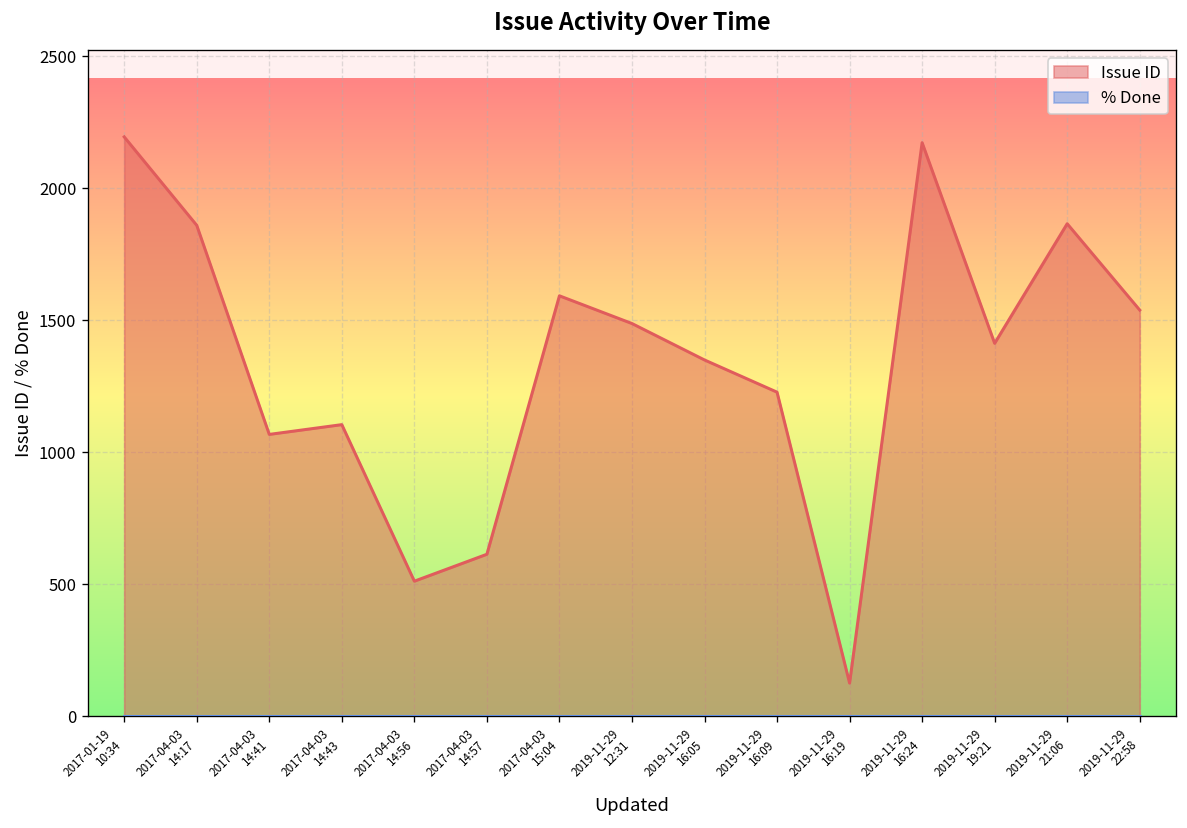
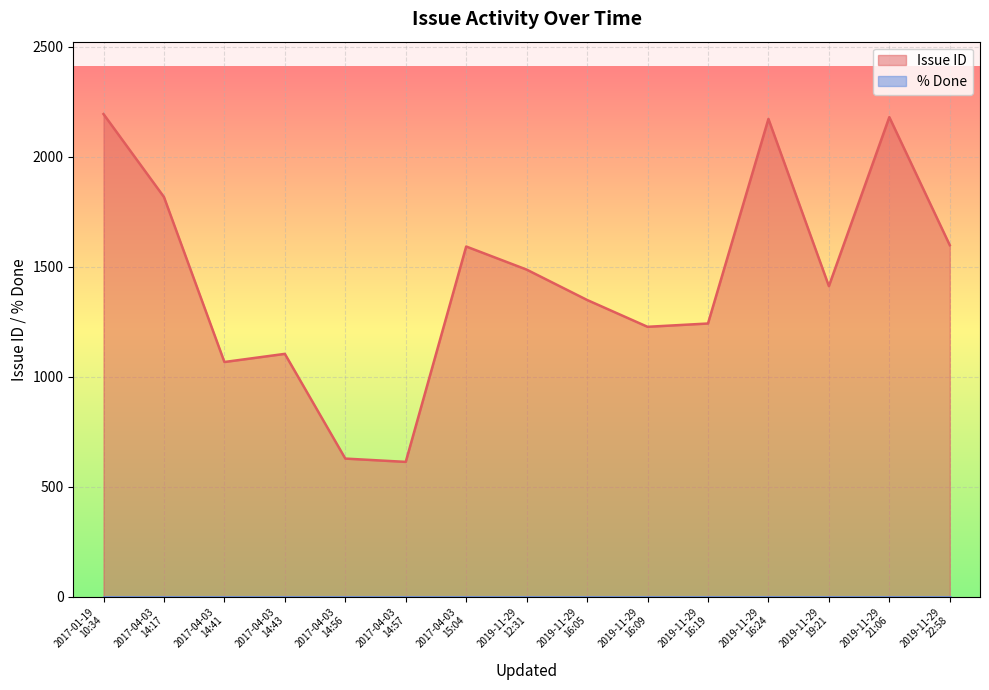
  {
    "Issue ID": {
      "2017-01-19 10:34": 2190,
-     "2017-04-03 14:17": 1860,
+     "2017-04-03 14:17": 1820,
      "2017-04-03 14:41": 1070,
      "2017-04-03 14:43": 1100,
-     "2017-04-03 14:56": 510,
+     "2017-04-03 14:56": 630,
      "2017-04-03 14:57": 610,
      "2017-04-03 15:04": 1590,
      "2019-11-29 12:31": 1490,
      "2019-11-29 16:05": 1350,
      "2019-11-29 16:09": 1230,
-     "2019-11-29 16:19": 130,
+     "2019-11-29 16:19": 1240,
      "2019-11-29 16:24": 2170,
      "2019-11-29 19:21": 1410,
-     "2019-11-29 21:06": 1870,
-     "2019-11-29 22:58": 1540
+     "2019-11-29 21:06": 2180,
+     "2019-11-29 22:58": 1600
    },
    "% Done": {
      "2017-01-19 10:34": 0,
      "2017-04-03 14:17": 0,
      "2017-04-03 14:41": 0,
      "2017-04-03 14:43": 0,
      "2017-04-03 14:56": 0,
      "2017-04-03 14:57": 0,
      "2017-04-03 15:04": 0,
      "2019-11-29 12:31": 0,
      "2019-11-29 16:05": 0,
      "2019-11-29 16:09": 0,
      "2019-11-29 16:19": 0,
      "2019-11-29 16:24": 0,
      "2019-11-29 19:21": 0,
      "2019-11-29 21:06": 0,
      "2019-11-29 22:58": 0
    }
  }
